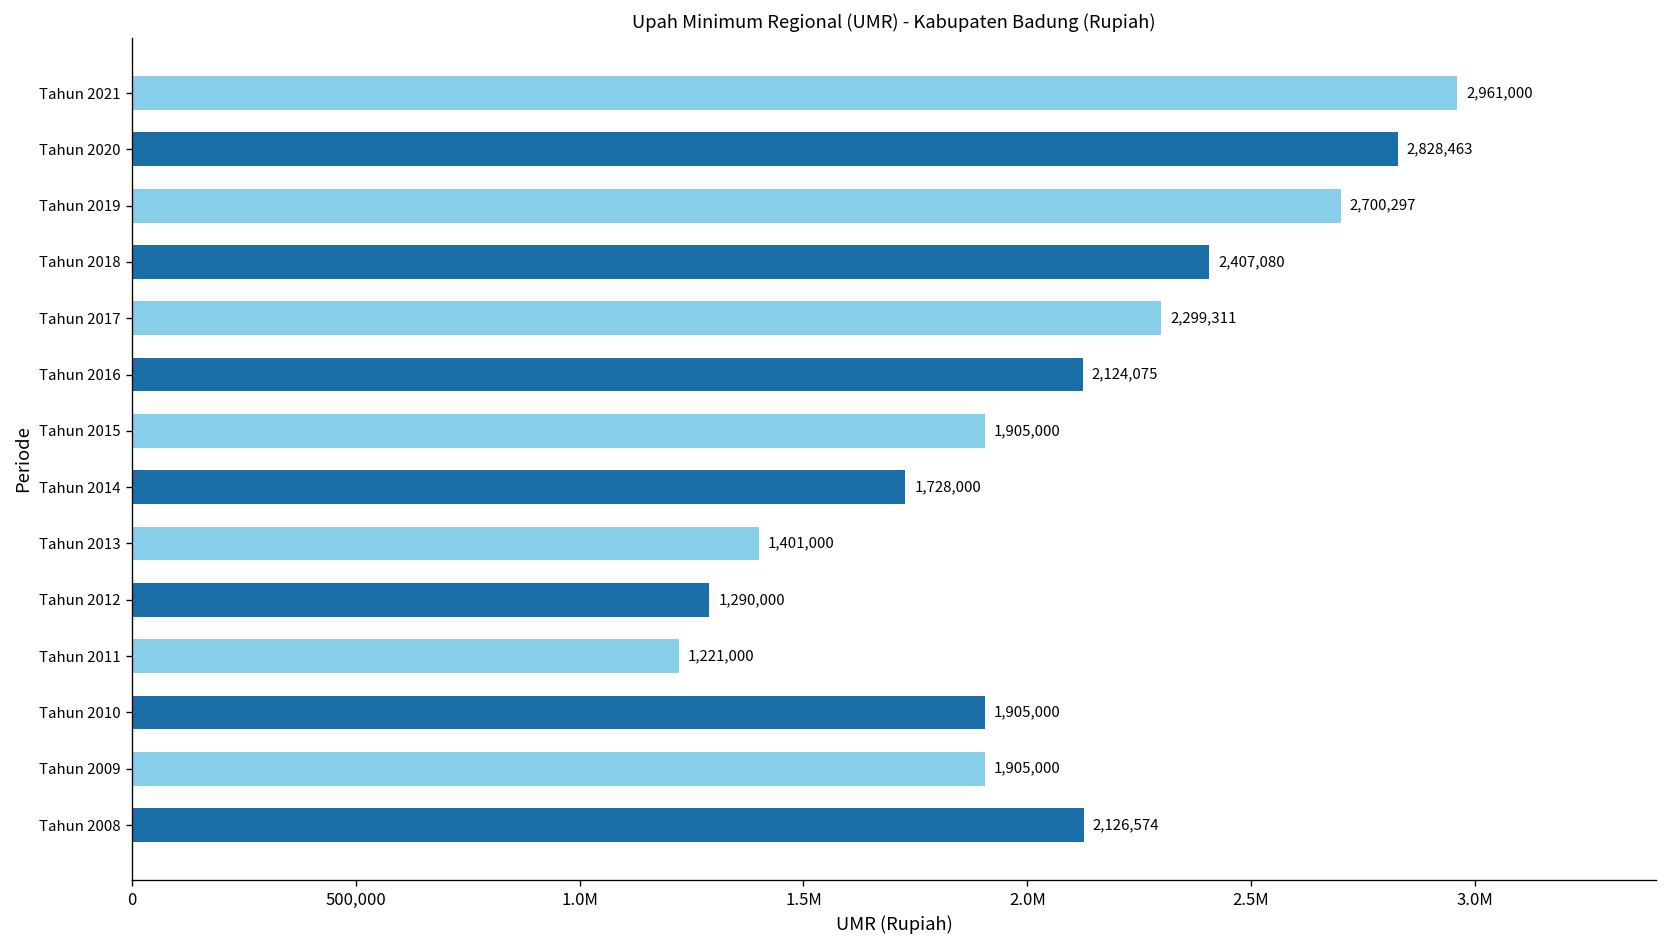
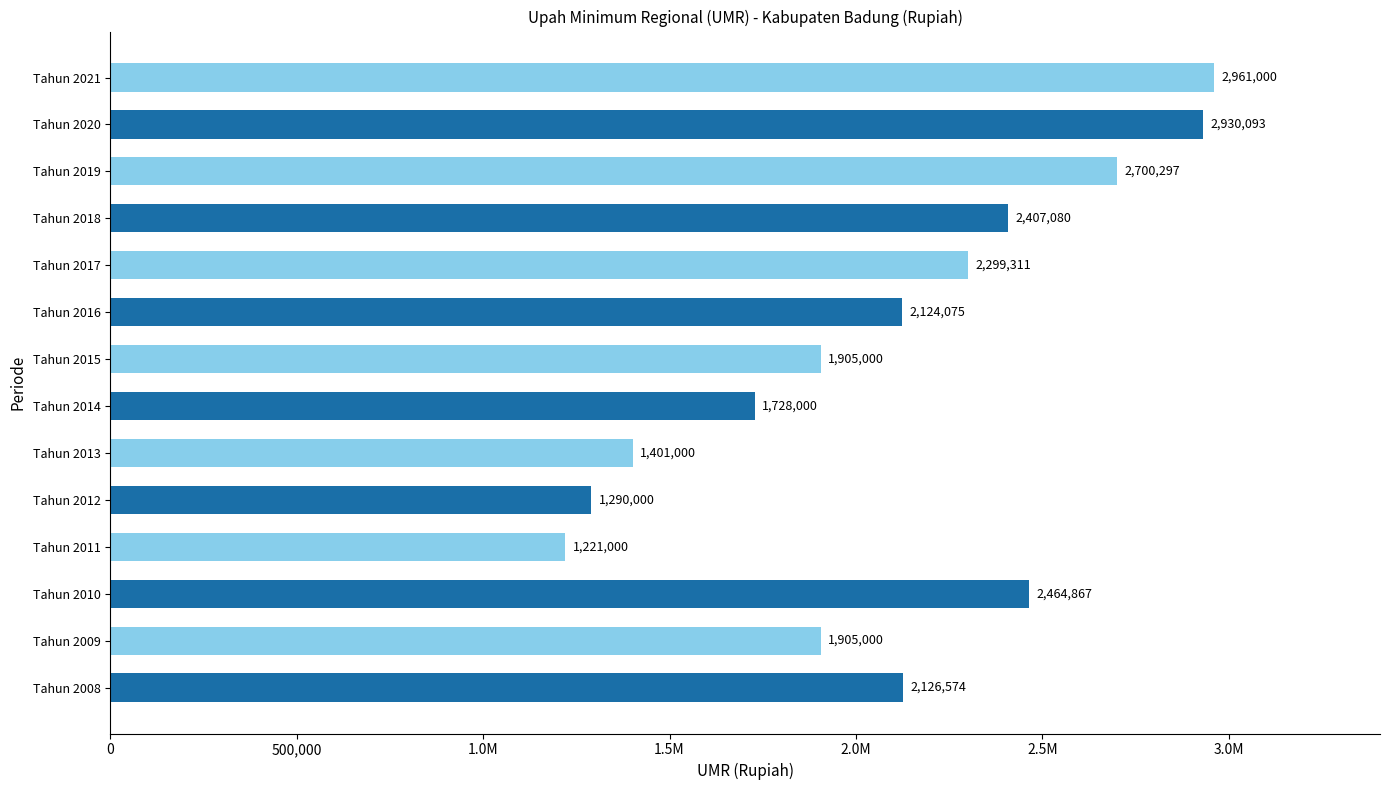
  {
    "Tahun 2021": "2,961,000",
-   "Tahun 2020": "2,828,463",
+   "Tahun 2020": "2,930,093",
    "Tahun 2019": "2,700,297",
    "Tahun 2018": "2,407,080",
    "Tahun 2017": "2,299,311",
    "Tahun 2016": "2,124,075",
    "Tahun 2015": "1,905,000",
    "Tahun 2014": "1,728,000",
    "Tahun 2013": "1,401,000",
    "Tahun 2012": "1,290,000",
    "Tahun 2011": "1,221,000",
-   "Tahun 2010": "1,905,000",
+   "Tahun 2010": "2,464,867",
    "Tahun 2009": "1,905,000",
    "Tahun 2008": "2,126,574"
  }
